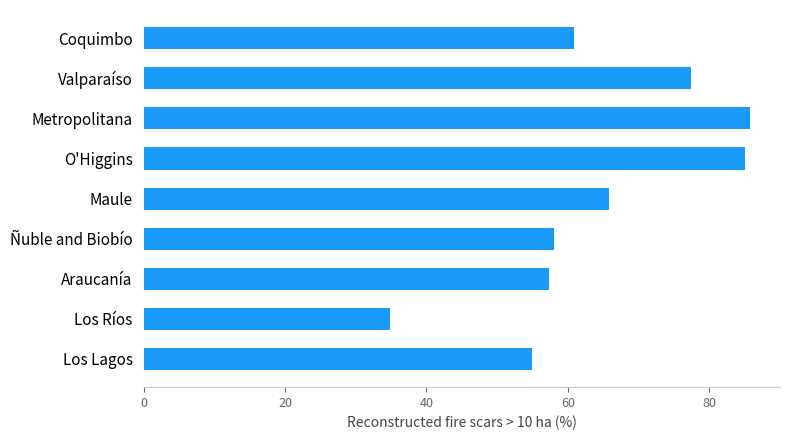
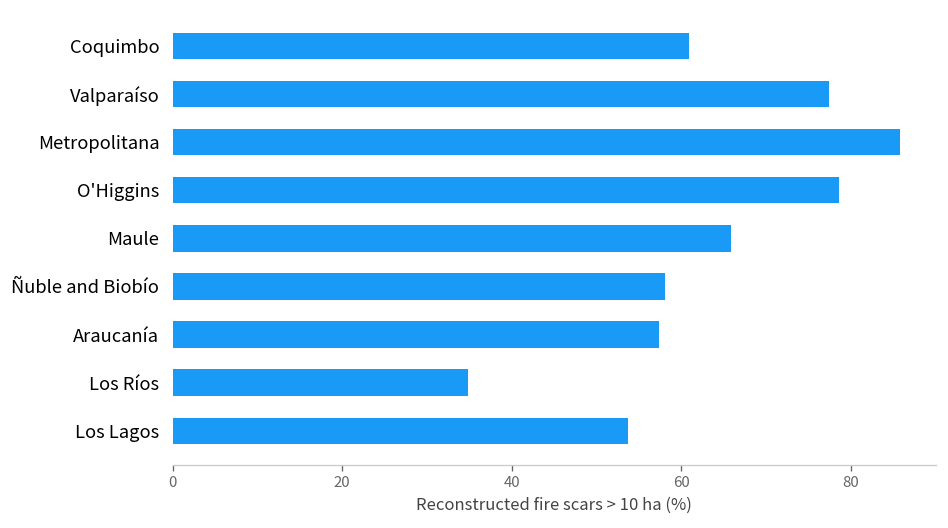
  {
    "Coquimbo": 61,
    "Valparaíso": 77,
    "Metropolitana": 86,
-   "O'Higgins": 85,
+   "O'Higgins": 79,
    "Maule": 66,
    "Ñuble and Biobío": 58,
    "Araucanía": 57,
    "Los Ríos": 35,
-   "Los Lagos": 55
+   "Los Lagos": 54
  }
